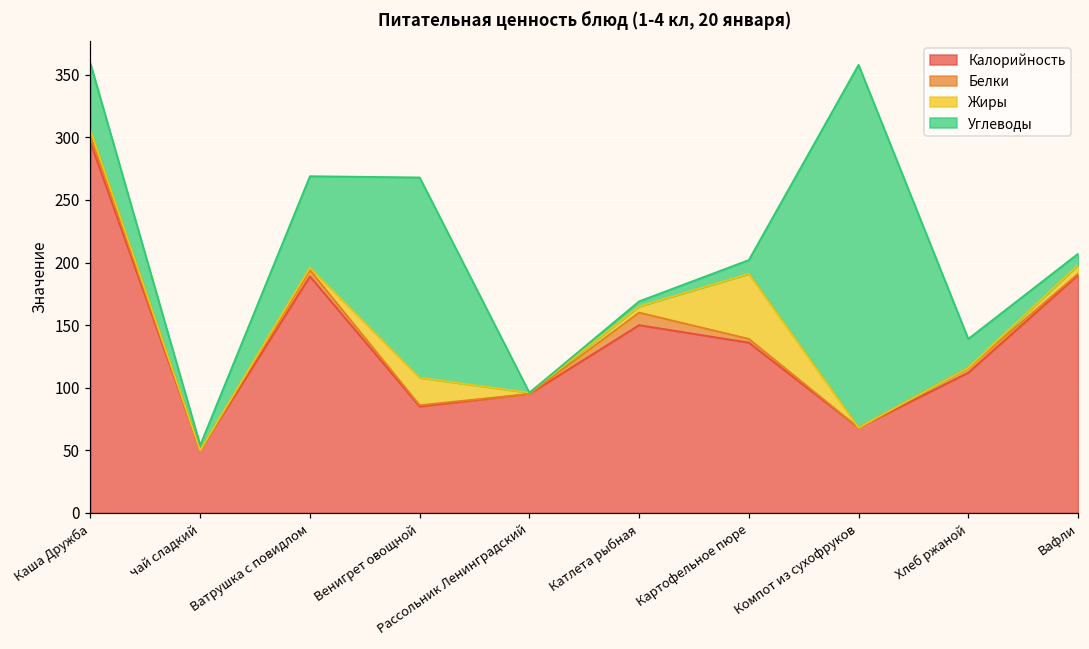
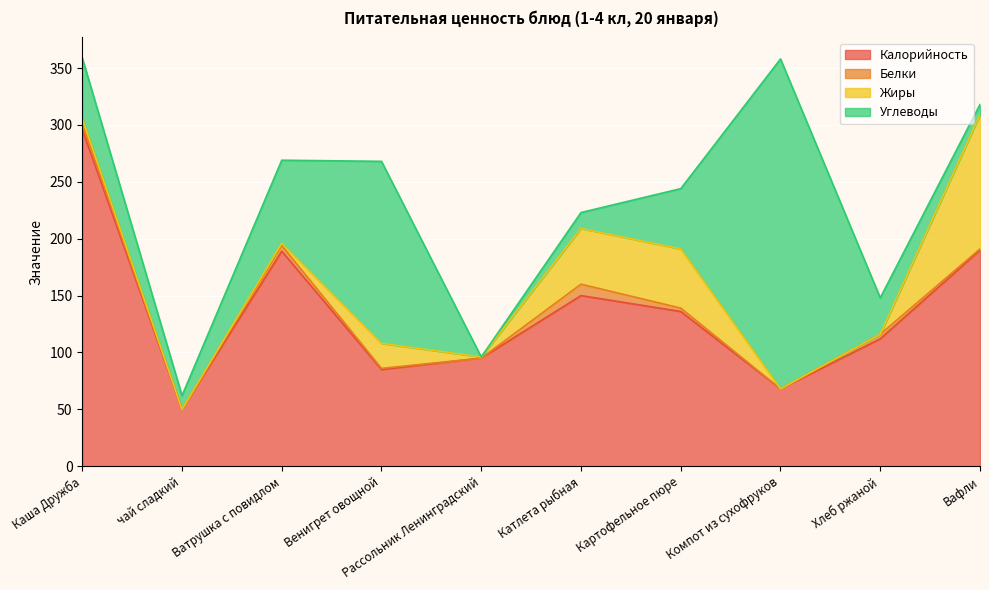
  {
    "Жиры": {
      "Каша Дружба": 5,
      "Венигрет овощной": 22,
-     "Катлета рыбная": 5,
+     "Катлета рыбная": 49,
      "Картофельное пюре": 52,
-     "Вафли": 7
+     "Вафли": 118
    },
    "Углеводы": {
      "Каша Дружба": 53,
-     "чай сладкий": 4,
+     "чай сладкий": 12,
      "Ватрушка с повидлом": 73,
      "Венигрет овощной": 160,
-     "Катлета рыбная": 4,
-     "Картофельное пюре": 11,
+     "Катлета рыбная": 14,
+     "Картофельное пюре": 53,
      "Компот из сухофруков": 290,
-     "Хлеб ржаной": 23,
+     "Хлеб ржаной": 32,
      "Вафли": 9
    }
  }
